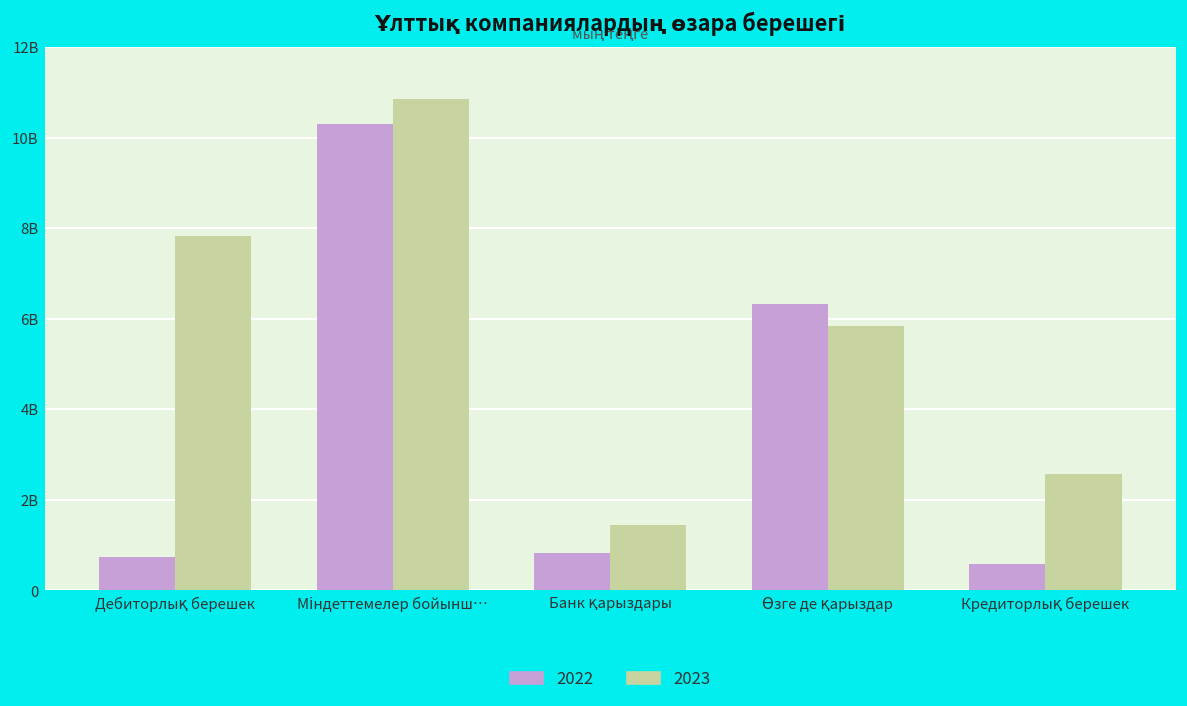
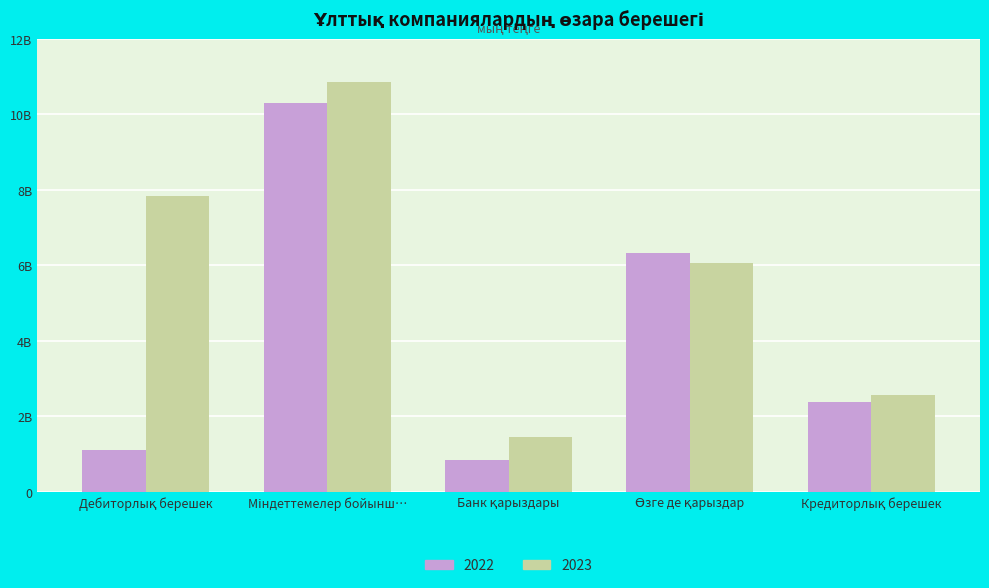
  {
    "2022": {
-     "Дебиторлық берешек": 700000000,
+     "Дебиторлық берешек": 1100000000,
      "Міндеттемелер бойынш…": 10300000000,
      "Банк қарыздары": 800000000,
      "Өзге де қарыздар": 6300000000,
-     "Кредиторлық берешек": 600000000
+     "Кредиторлық берешек": 2400000000
    },
    "2023": {
      "Дебиторлық берешек": 7800000000,
      "Міндеттемелер бойынш…": 10800000000,
      "Банк қарыздары": 1400000000,
-     "Өзге де қарыздар": 5800000000,
+     "Өзге де қарыздар": 6100000000,
      "Кредиторлық берешек": 2600000000
    }
  }
